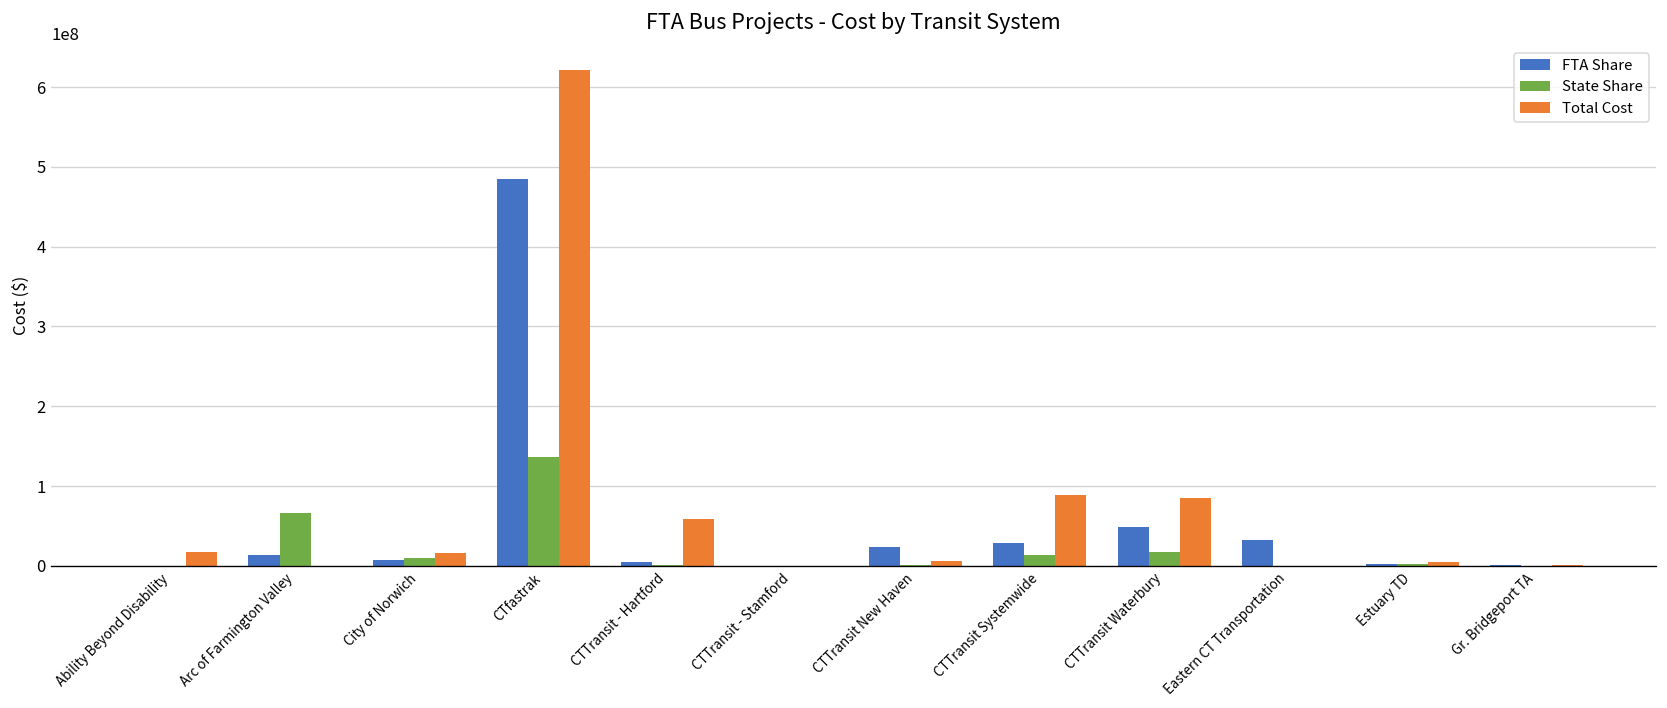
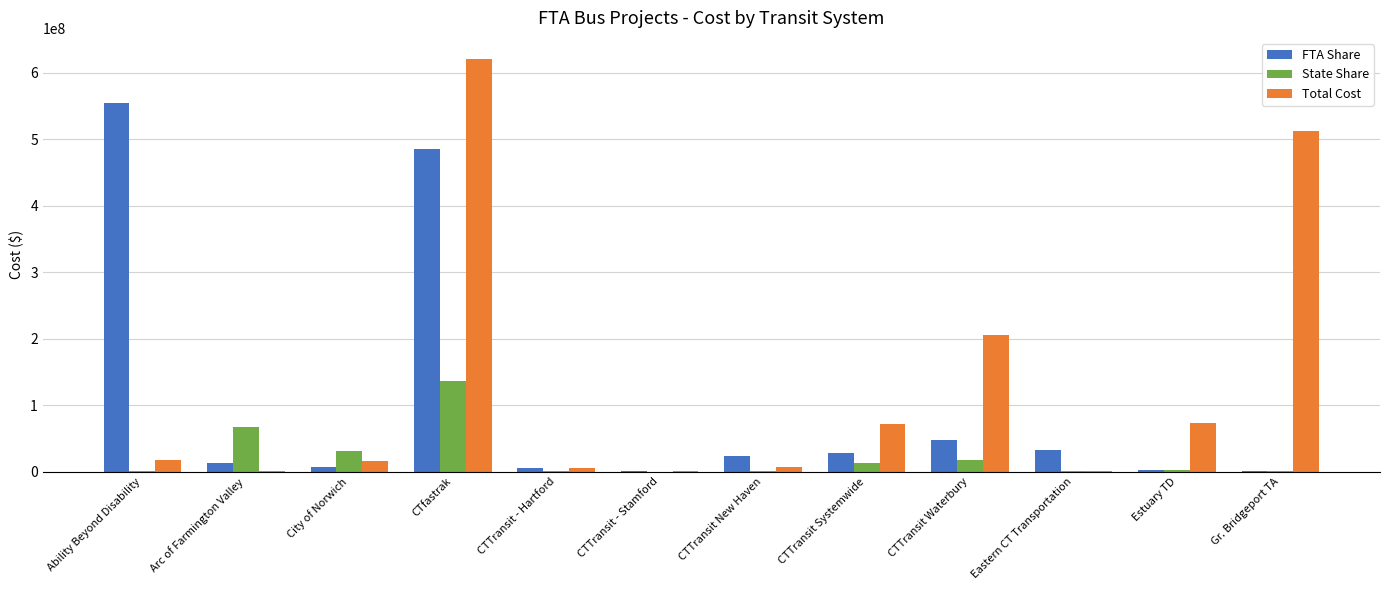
  {
    "FTA Share": {
-     "Ability Beyond Disability": 0,
+     "Ability Beyond Disability": 550000000,
      "Arc of Farmington Valley": 10000000,
      "City of Norwich": 10000000,
      "CTfastrak": 490000000,
      "CTTransit - Hartford": 0,
      "CTTransit New Haven": 20000000,
      "CTTransit Systemwide": 30000000,
      "CTTransit Waterbury": 50000000,
      "Eastern CT Transportation": 30000000
    },
    "State Share": {
      "Arc of Farmington Valley": 70000000,
-     "City of Norwich": 10000000,
+     "City of Norwich": 30000000,
      "CTfastrak": 140000000,
      "CTTransit - Stamford": 0,
      "CTTransit Systemwide": 10000000,
      "CTTransit Waterbury": 20000000
    },
    "Total Cost": {
      "Ability Beyond Disability": 20000000,
      "City of Norwich": 20000000,
      "CTfastrak": 620000000,
-     "CTTransit - Hartford": 60000000,
+     "CTTransit - Hartford": 10000000,
      "CTTransit New Haven": 10000000,
-     "CTTransit Systemwide": 90000000,
-     "CTTransit Waterbury": 80000000,
-     "Estuary TD": 10000000,
-     "Gr. Bridgeport TA": 0
+     "CTTransit Systemwide": 70000000,
+     "CTTransit Waterbury": 210000000,
+     "Estuary TD": 70000000,
+     "Gr. Bridgeport TA": 510000000
    }
  }
